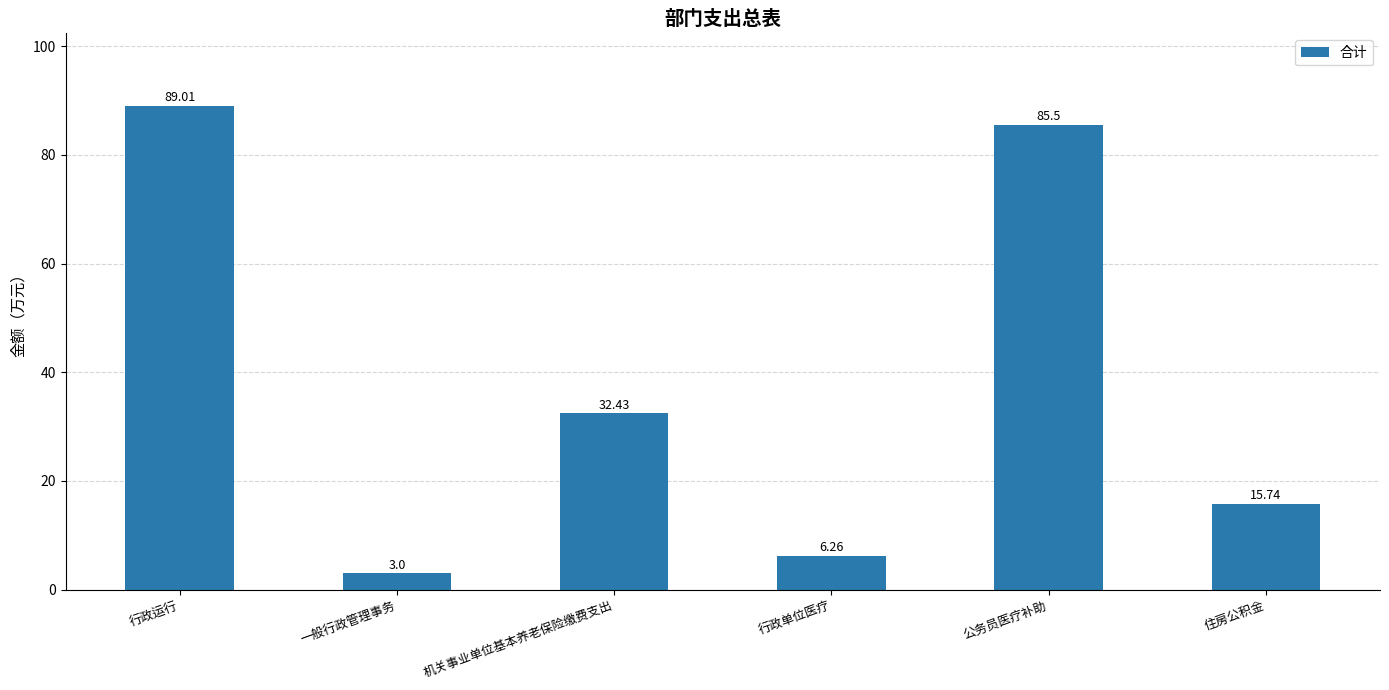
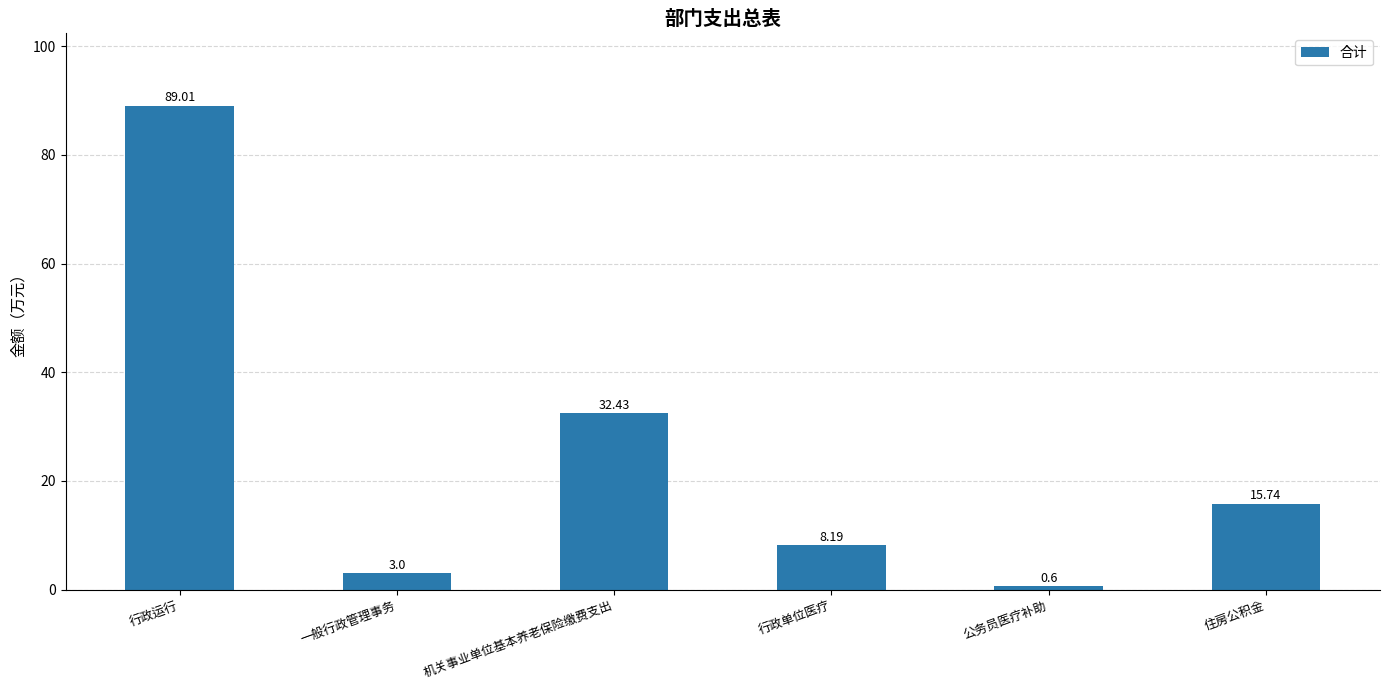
  {
    "行政运行": 89.01,
    "一般行政管理事务": 3.0,
    "机关事业单位基本养老保险缴费支出": 32.43,
-   "行政单位医疗": 6.26,
-   "公务员医疗补助": 85.5,
+   "行政单位医疗": 8.19,
+   "公务员医疗补助": 0.6,
    "住房公积金": 15.74
  }
